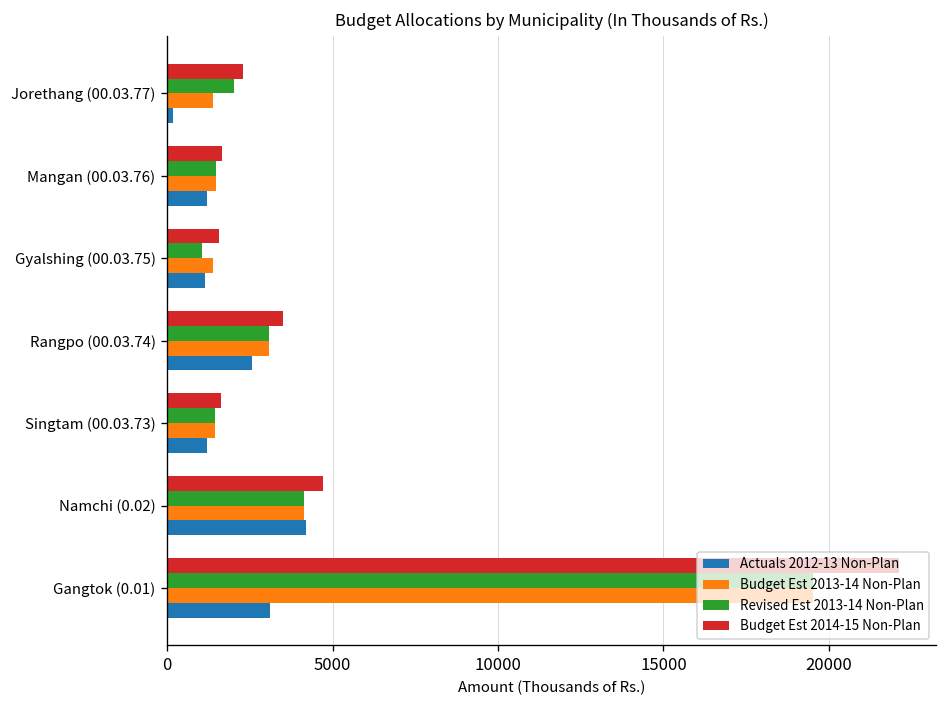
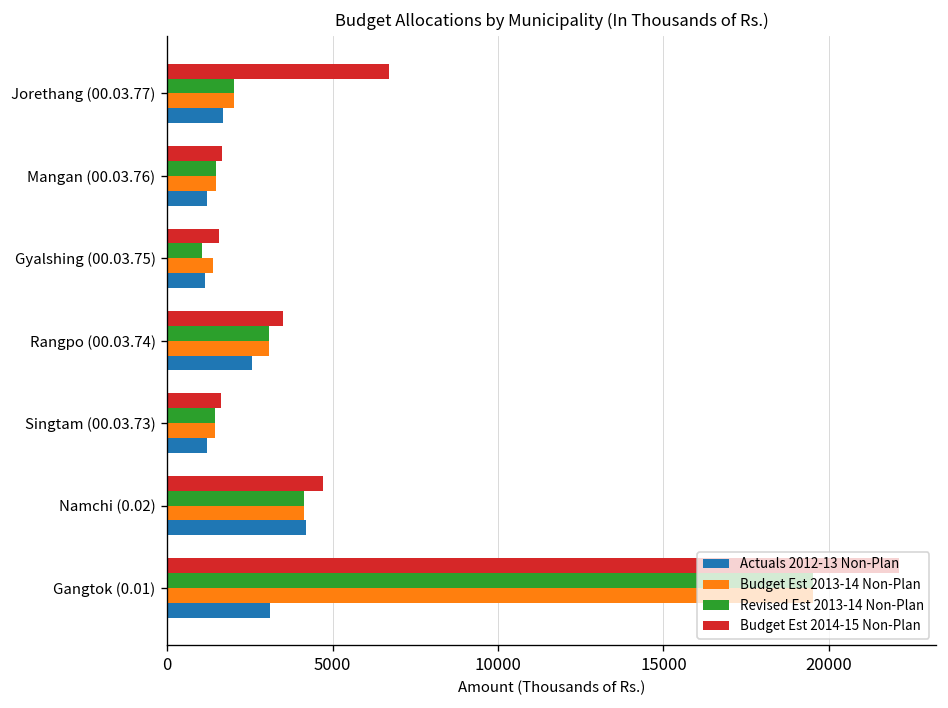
  {
    "Actuals 2012-13 Non-Plan": {
-     "Jorethang (00.03.77)": 200,
+     "Jorethang (00.03.77)": 1700,
      "Mangan (00.03.76)": 1200,
      "Gyalshing (00.03.75)": 1100,
      "Rangpo (00.03.74)": 2600,
      "Singtam (00.03.73)": 1200,
      "Namchi (0.02)": 4200,
      "Gangtok (0.01)": 3100
    },
    "Budget Est 2013-14 Non-Plan": {
-     "Jorethang (00.03.77)": 1400,
+     "Jorethang (00.03.77)": 2000,
      "Mangan (00.03.76)": 1500,
      "Gyalshing (00.03.75)": 1400,
      "Rangpo (00.03.74)": 3100,
      "Singtam (00.03.73)": 1400,
      "Namchi (0.02)": 4100
    },
    "Revised Est 2013-14 Non-Plan": {
      "Jorethang (00.03.77)": 2000,
      "Mangan (00.03.76)": 1500,
      "Gyalshing (00.03.75)": 1000,
      "Rangpo (00.03.74)": 3100,
      "Singtam (00.03.73)": 1400,
      "Namchi (0.02)": 4100
    },
    "Budget Est 2014-15 Non-Plan": {
-     "Jorethang (00.03.77)": 2300,
+     "Jorethang (00.03.77)": 6700,
      "Mangan (00.03.76)": 1700,
      "Gyalshing (00.03.75)": 1600,
      "Rangpo (00.03.74)": 3500,
      "Singtam (00.03.73)": 1600,
      "Namchi (0.02)": 4700
    }
  }
